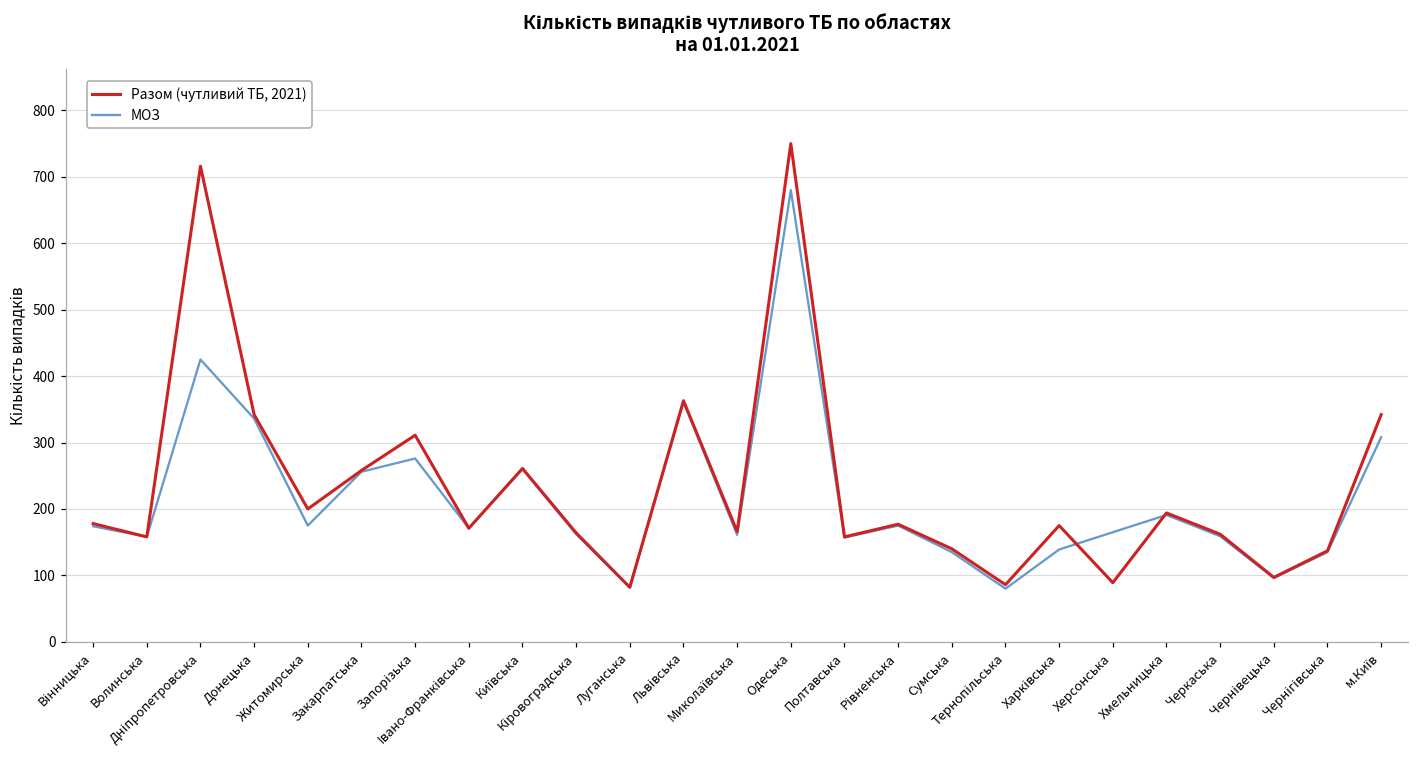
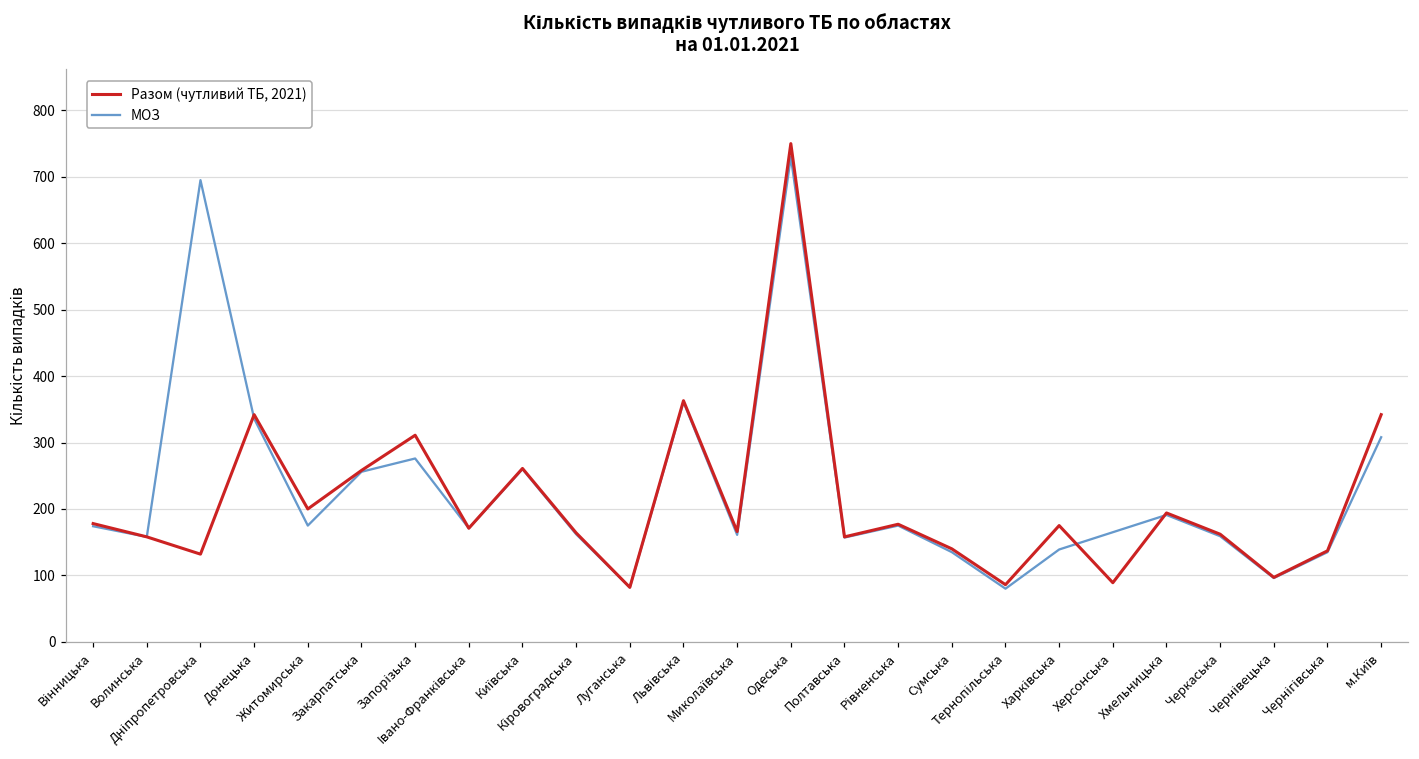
  {
    "Разом (чутливий ТБ, 2021)": {
-     "Дніпропетровська": 720,
+     "Дніпропетровська": 130,
      "Донецька": 340,
      "Житомирська": 200,
      "Запорізька": 310,
      "Миколаївська": 170,
      "Одеська": 750,
      "Сумська": 140,
      "Тернопільська": 90,
      "Харківська": 180,
      "Херсонська": 90,
      "м.Київ": 340
    },
    "МОЗ": {
-     "Дніпропетровська": 430,
+     "Дніпропетровська": 700,
      "Донецька": 340,
      "Житомирська": 180,
      "Запорізька": 280,
      "Миколаївська": 160,
-     "Одеська": 680,
+     "Одеська": 730,
      "Сумська": 140,
      "Тернопільська": 80,
      "Харківська": 140,
      "Херсонська": 170,
      "м.Київ": 310
    }
  }
